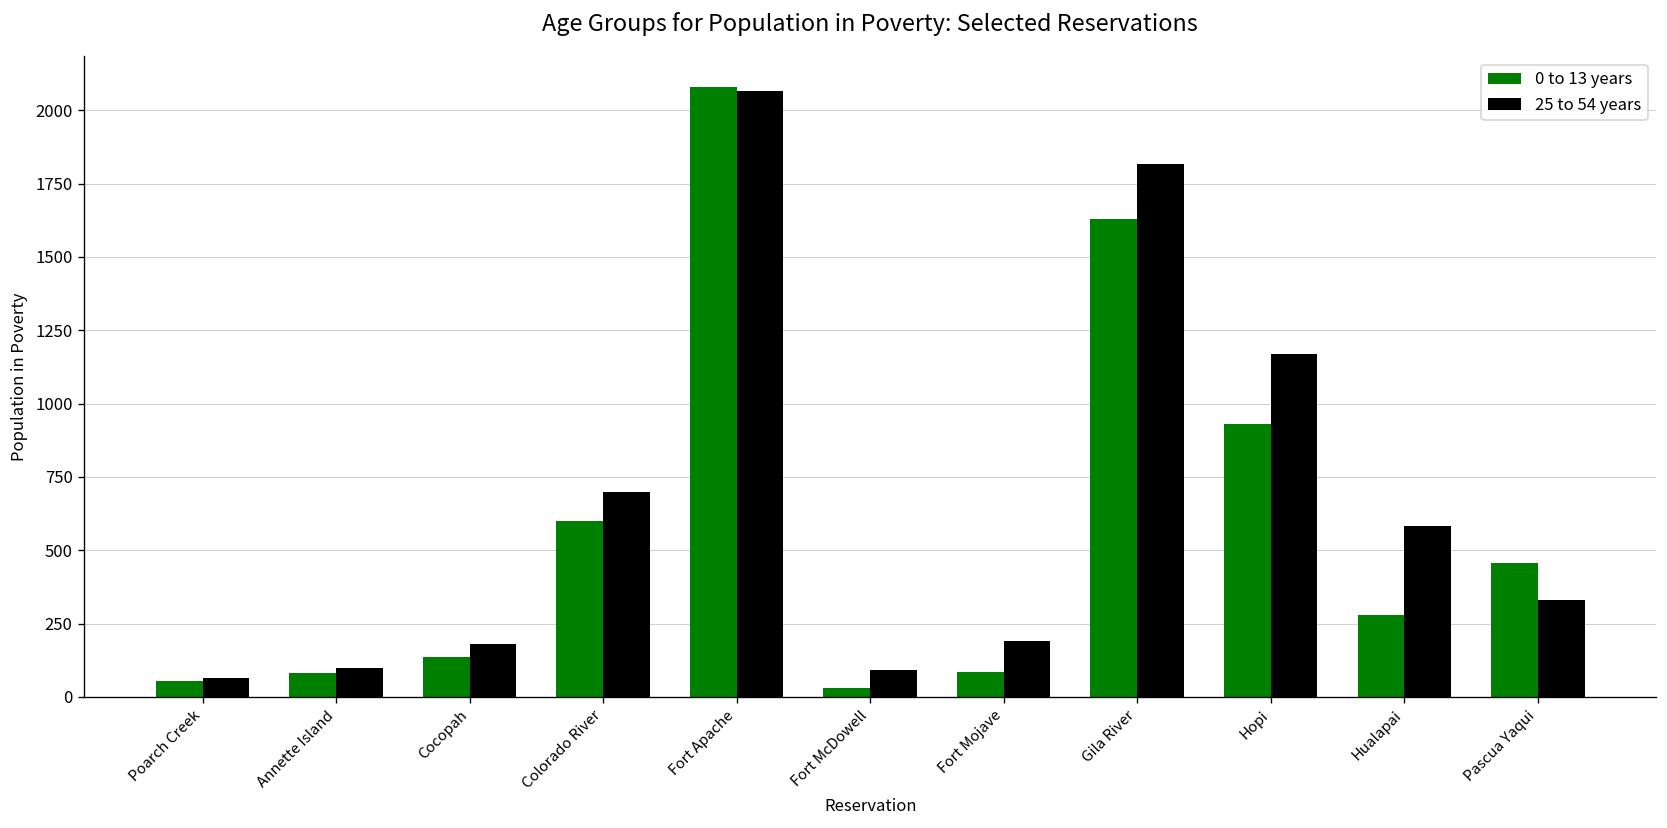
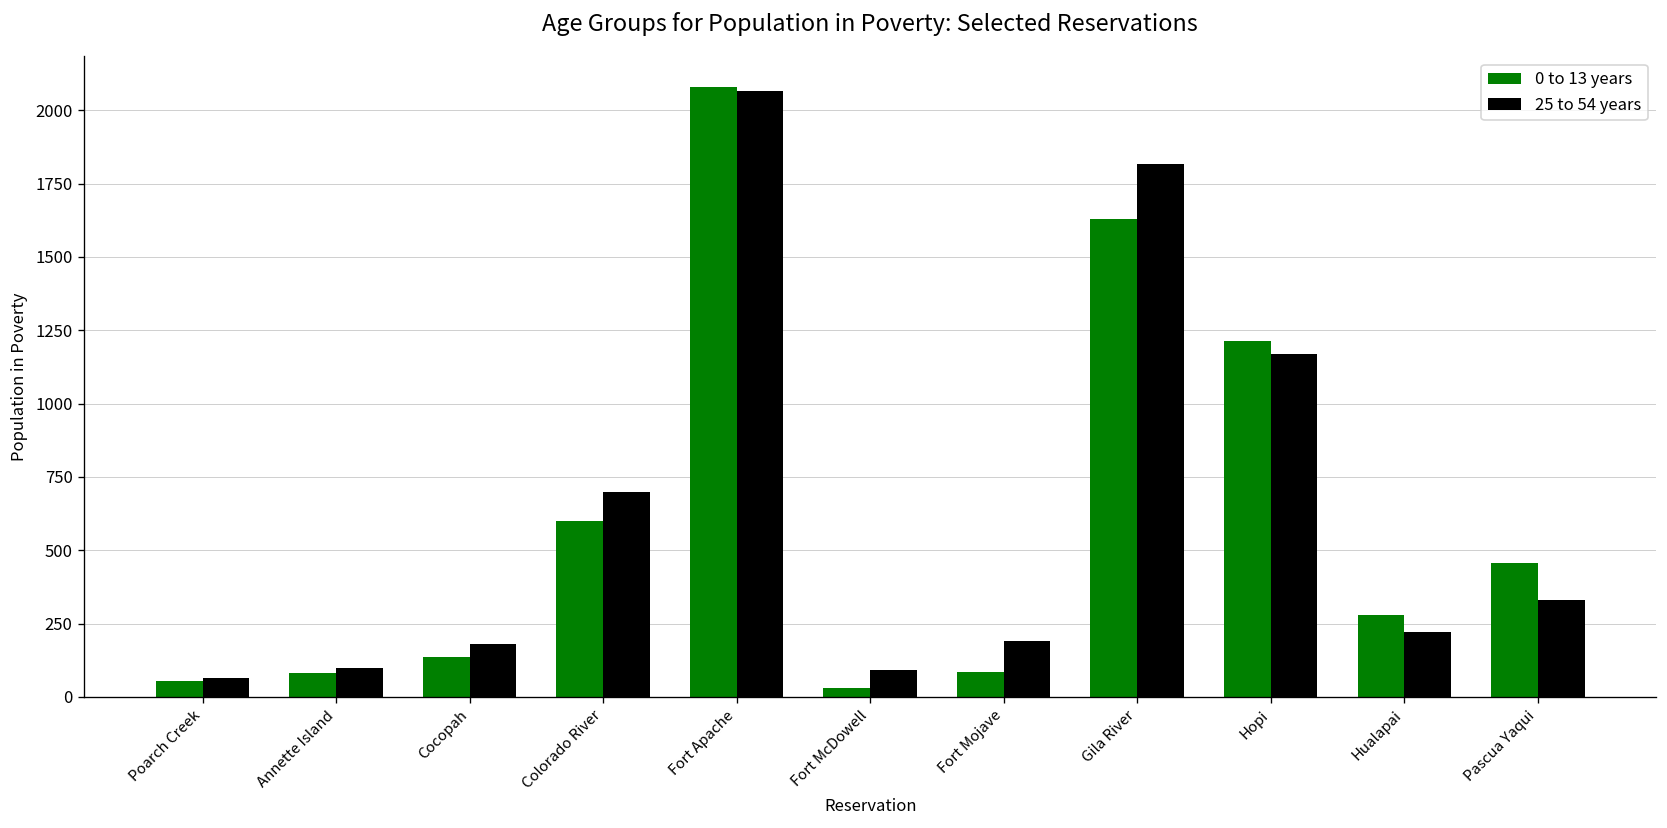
  {
    "0 to 13 years": {
      "Poarch Creek": 60,
      "Annette Island": 80,
      "Cocopah": 140,
      "Colorado River": 600,
      "Fort Apache": 2080,
      "Fort McDowell": 30,
      "Fort Mojave": 90,
      "Gila River": 1630,
-     "Hopi": 930,
+     "Hopi": 1210,
      "Hualapai": 280,
      "Pascua Yaqui": 460
    },
    "25 to 54 years": {
      "Poarch Creek": 70,
      "Annette Island": 100,
      "Cocopah": 180,
      "Colorado River": 700,
      "Fort Apache": 2070,
      "Fort McDowell": 90,
      "Fort Mojave": 190,
      "Gila River": 1820,
      "Hopi": 1170,
-     "Hualapai": 580,
+     "Hualapai": 220,
      "Pascua Yaqui": 330
    }
  }
